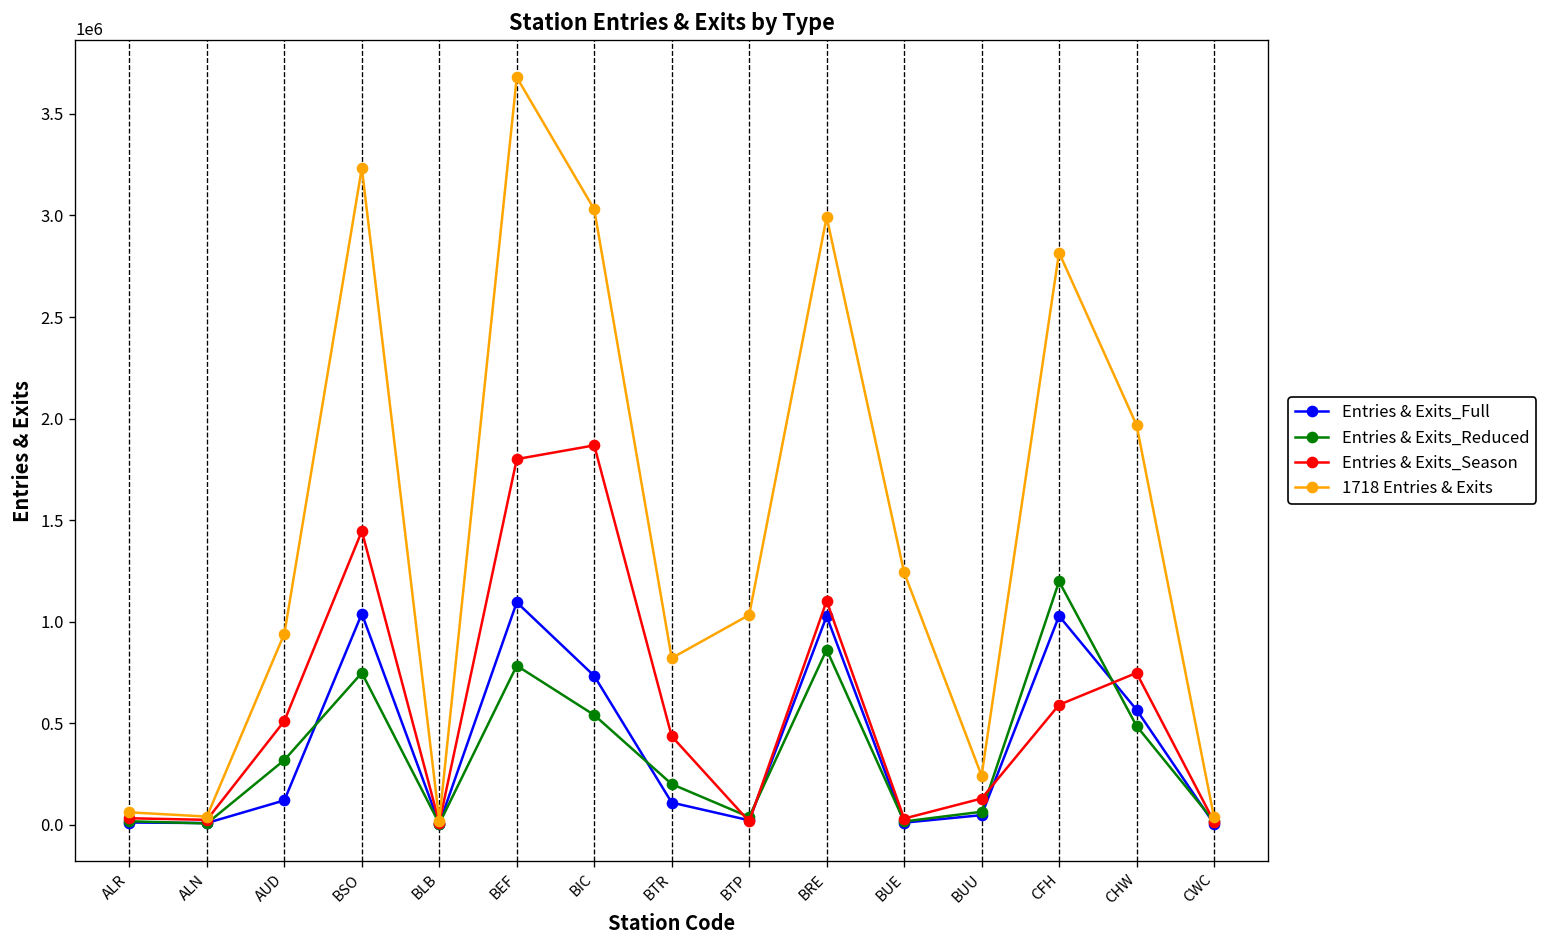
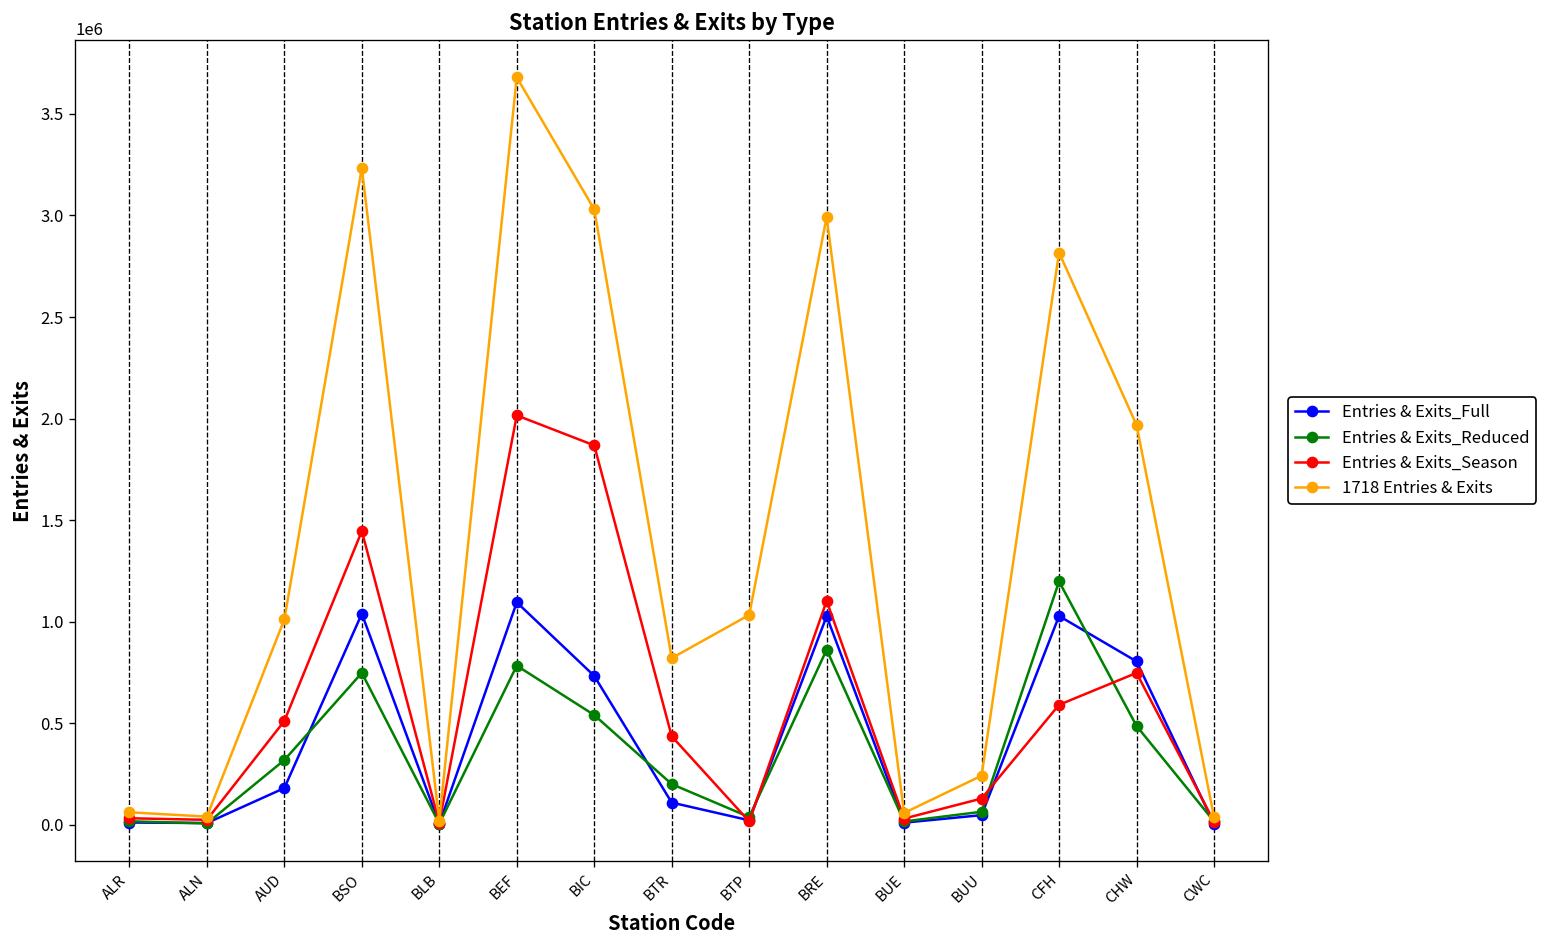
  {
    "Entries & Exits_Full": {
-     "AUD": 120000,
+     "AUD": 180000,
      "BSO": 1040000,
      "BEF": 1100000,
      "BIC": 730000,
      "BTR": 110000,
      "BRE": 1030000,
      "BUU": 50000,
      "CFH": 1030000,
-     "CHW": 570000
+     "CHW": 800000
    },
    "Entries & Exits_Reduced": {
      "AUD": 320000,
      "BSO": 750000,
      "BEF": 780000,
      "BIC": 540000,
      "BTR": 200000,
      "BTP": 40000,
      "BRE": 860000,
      "BUU": 60000,
      "CFH": 1200000,
      "CHW": 490000
    },
    "Entries & Exits_Season": {
      "ALN": 20000,
      "AUD": 510000,
      "BSO": 1450000,
-     "BEF": 1800000,
+     "BEF": 2020000,
      "BIC": 1870000,
      "BTR": 440000,
      "BRE": 1100000,
      "BUU": 130000,
      "CFH": 590000,
      "CHW": 750000
    },
    "1718 Entries & Exits": {
      "ALR": 60000,
      "ALN": 40000,
-     "AUD": 940000,
+     "AUD": 1010000,
      "BSO": 3230000,
      "BEF": 3680000,
      "BIC": 3030000,
      "BTR": 820000,
      "BTP": 1030000,
      "BRE": 2990000,
-     "BUE": 1240000,
+     "BUE": 60000,
      "BUU": 240000,
      "CFH": 2820000,
      "CHW": 1970000,
      "CWC": 40000
    }
  }
